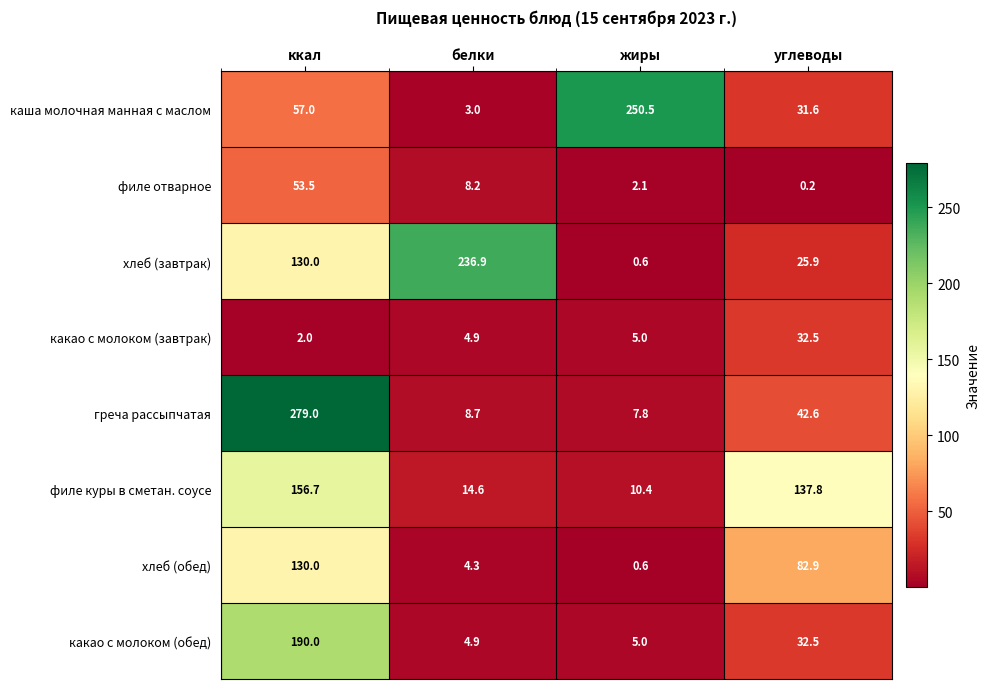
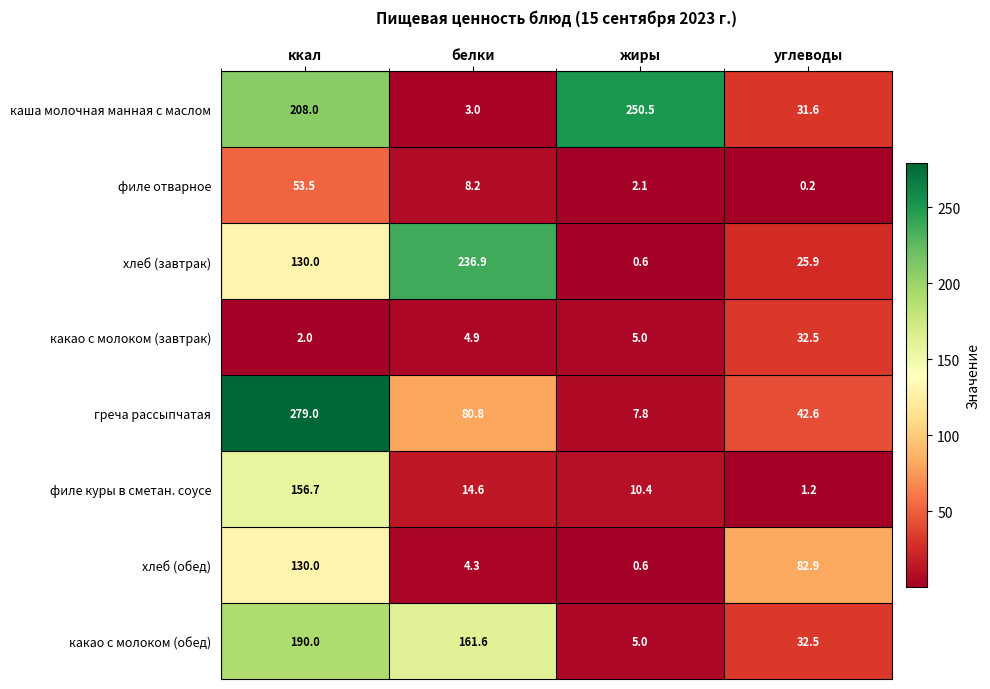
  {
    "каша молочная манная с маслом": {
-     "ккал": 57.0,
+     "ккал": 208.0,
      "белки": 3.0,
      "жиры": 250.5,
      "углеводы": 31.6
    },
    "филе отварное": {
      "ккал": 53.5,
      "белки": 8.2,
      "жиры": 2.1,
      "углеводы": 0.2
    },
    "хлеб (завтрак)": {
      "ккал": 130.0,
      "белки": 236.9,
      "жиры": 0.6,
      "углеводы": 25.9
    },
    "какао с молоком (завтрак)": {
      "ккал": 2.0,
      "белки": 4.9,
      "жиры": 5.0,
      "углеводы": 32.5
    },
    "греча рассыпчатая": {
      "ккал": 279.0,
-     "белки": 8.7,
+     "белки": 80.8,
      "жиры": 7.8,
      "углеводы": 42.6
    },
    "филе куры в сметан. соусе": {
      "ккал": 156.7,
      "белки": 14.6,
      "жиры": 10.4,
-     "углеводы": 137.8
+     "углеводы": 1.2
    },
    "хлеб (обед)": {
      "ккал": 130.0,
      "белки": 4.3,
      "жиры": 0.6,
      "углеводы": 82.9
    },
    "какао с молоком (обед)": {
      "ккал": 190.0,
-     "белки": 4.9,
+     "белки": 161.6,
      "жиры": 5.0,
      "углеводы": 32.5
    }
  }
